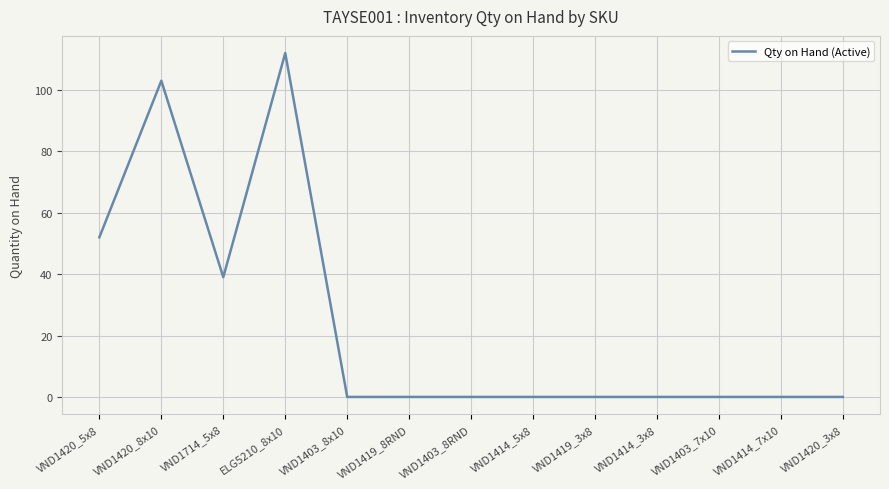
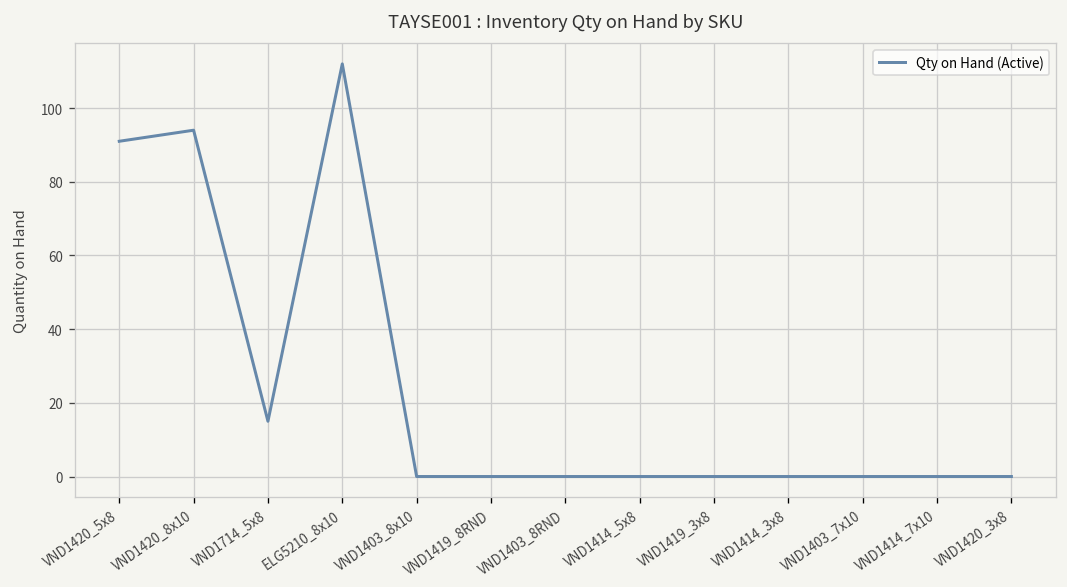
  {
-   "VND1420_5x8": 52,
-   "VND1420_8x10": 103,
-   "VND1714_5x8": 39,
+   "VND1420_5x8": 91,
+   "VND1420_8x10": 94,
+   "VND1714_5x8": 15,
    "ELG5210_8x10": 112,
    "VND1403_8x10": 0,
    "VND1419_8RND": 0,
    "VND1403_8RND": 0,
    "VND1414_5x8": 0,
    "VND1419_3x8": 0,
    "VND1414_3x8": 0,
    "VND1403_7x10": 0,
    "VND1414_7x10": 0,
    "VND1420_3x8": 0
  }
